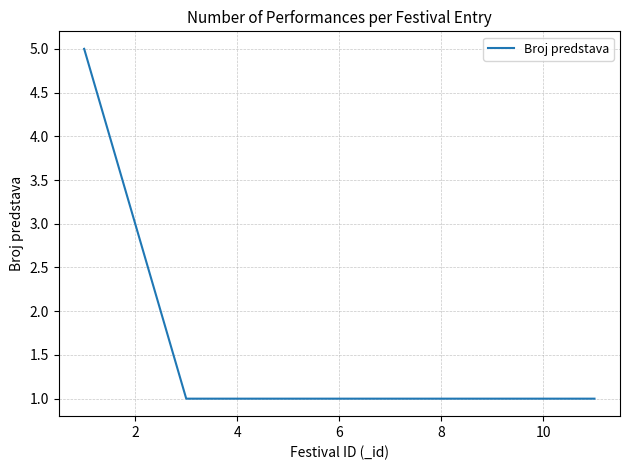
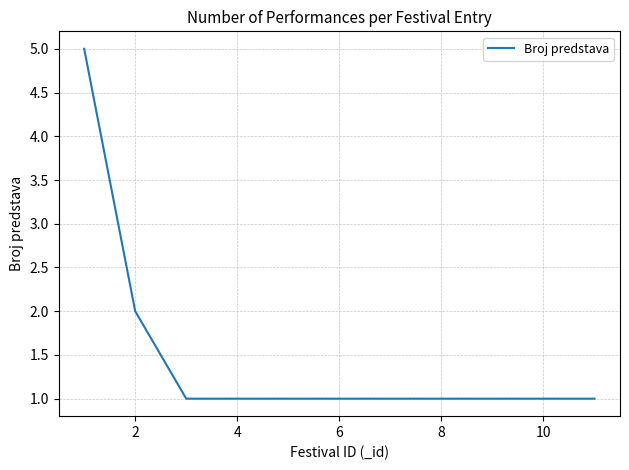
  {
-   "2": 3,
+   "2": 2,
    "4": 1,
    "6": 1,
    "8": 1,
    "10": 1
  }
